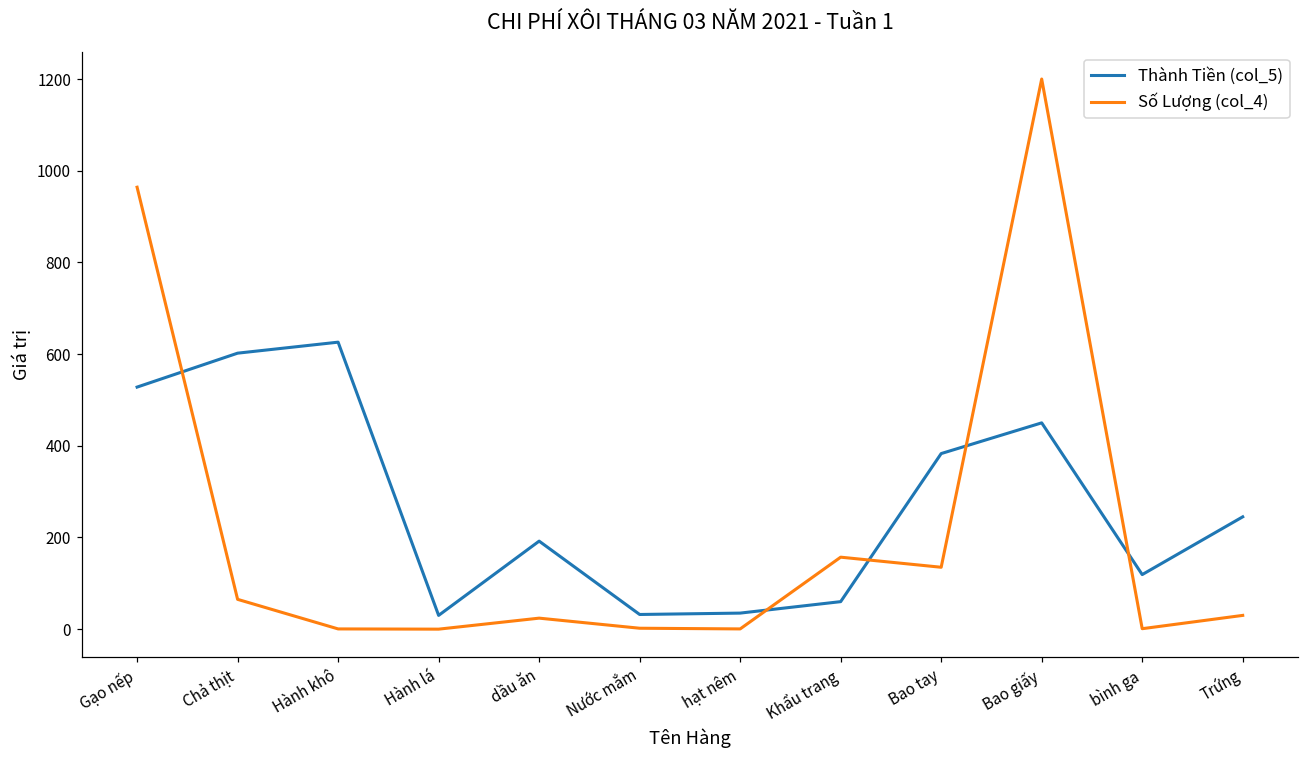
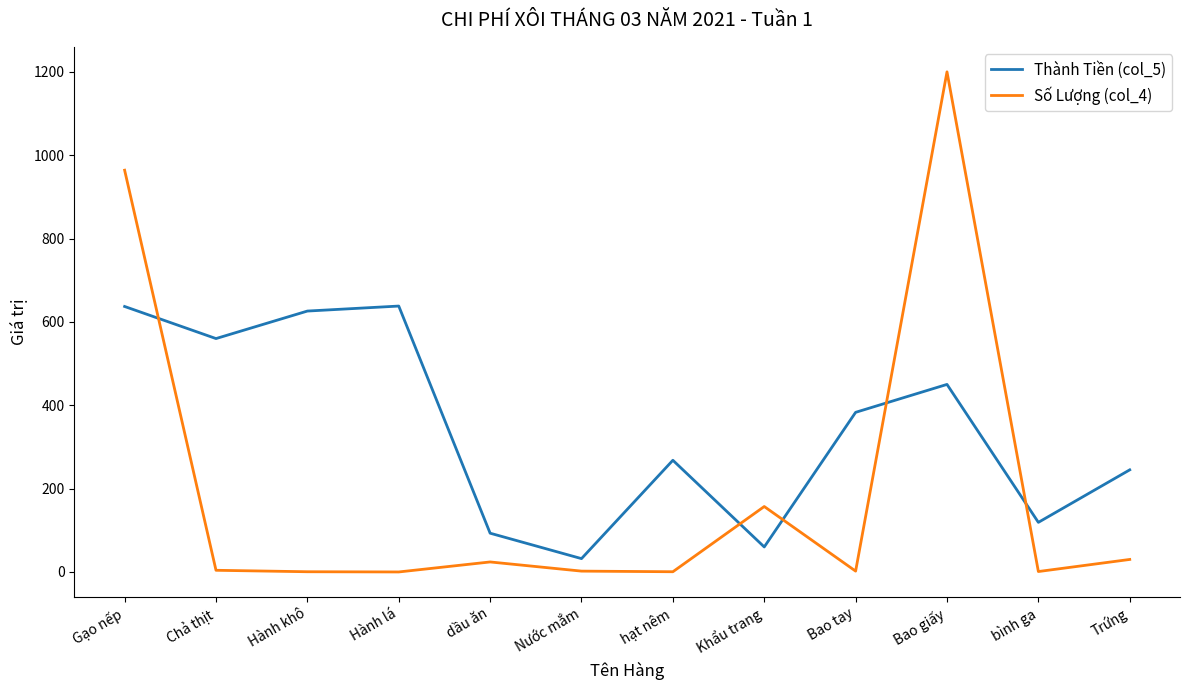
  {
    "Thành Tiền (col_5)": {
-     "Gạo nếp": 530,
-     "Chả thịt": 600,
+     "Gạo nếp": 640,
+     "Chả thịt": 560,
      "Hành khô": 630,
-     "Hành lá": 30,
-     "dầu ăn": 190,
+     "Hành lá": 640,
+     "dầu ăn": 90,
      "Nước mắm": 30,
-     "hạt nêm": 40,
+     "hạt nêm": 270,
      "Khẩu trang": 60,
      "Bao tay": 380,
      "Bao giấy": 450,
      "bình ga": 120,
      "Trứng": 250
    },
    "Số Lượng (col_4)": {
      "Gạo nếp": 960,
-     "Chả thịt": 70,
+     "Chả thịt": 0,
      "Hành khô": 0,
      "Hành lá": 0,
      "dầu ăn": 20,
      "Nước mắm": 0,
      "hạt nêm": 0,
      "Khẩu trang": 160,
-     "Bao tay": 140,
+     "Bao tay": 0,
      "Bao giấy": 1200,
      "bình ga": 0,
      "Trứng": 30
    }
  }
